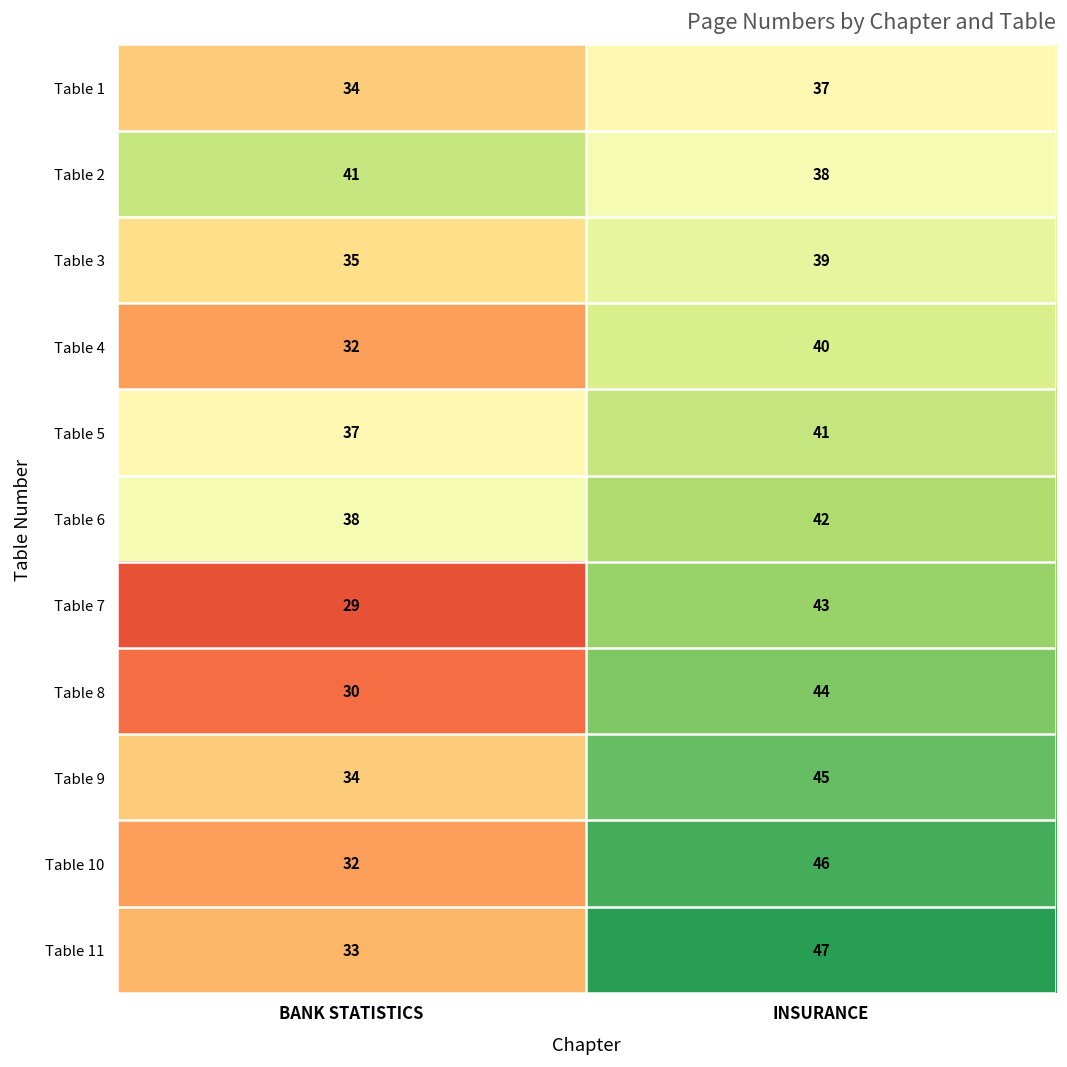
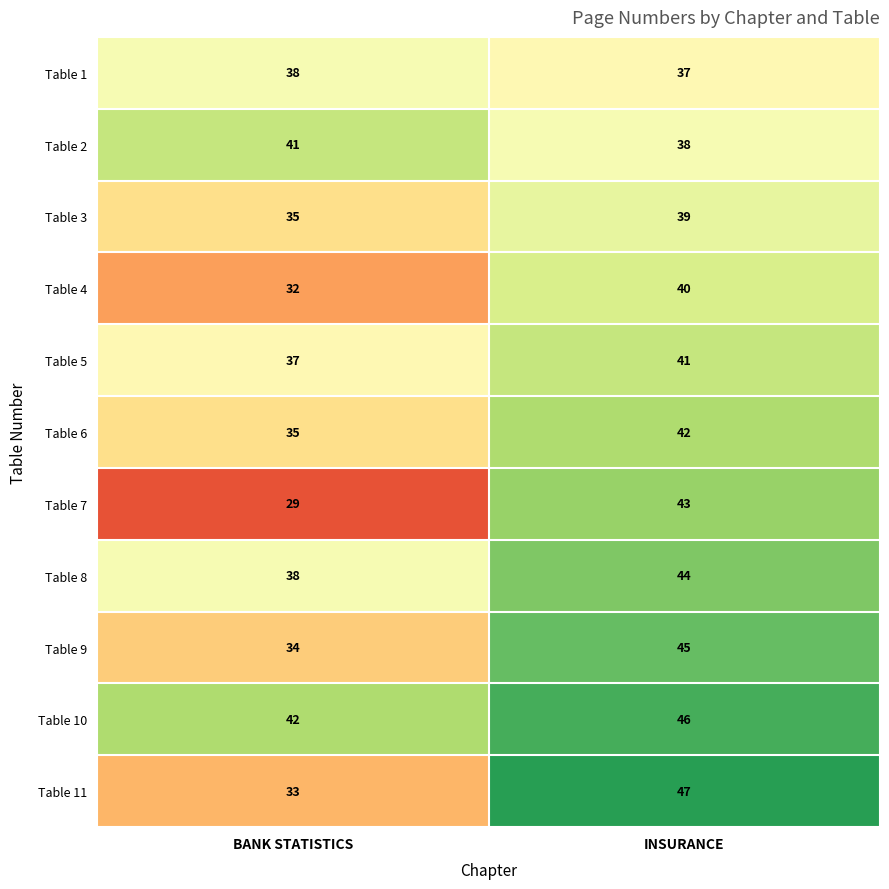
  {
    "Table 1": {
-     "BANK STATISTICS": 34,
+     "BANK STATISTICS": 38,
      "INSURANCE": 37
    },
    "Table 2": {
      "BANK STATISTICS": 41,
      "INSURANCE": 38
    },
    "Table 3": {
      "BANK STATISTICS": 35,
      "INSURANCE": 39
    },
    "Table 4": {
      "BANK STATISTICS": 32,
      "INSURANCE": 40
    },
    "Table 5": {
      "BANK STATISTICS": 37,
      "INSURANCE": 41
    },
    "Table 6": {
-     "BANK STATISTICS": 38,
+     "BANK STATISTICS": 35,
      "INSURANCE": 42
    },
    "Table 7": {
      "BANK STATISTICS": 29,
      "INSURANCE": 43
    },
    "Table 8": {
-     "BANK STATISTICS": 30,
+     "BANK STATISTICS": 38,
      "INSURANCE": 44
    },
    "Table 9": {
      "BANK STATISTICS": 34,
      "INSURANCE": 45
    },
    "Table 10": {
-     "BANK STATISTICS": 32,
+     "BANK STATISTICS": 42,
      "INSURANCE": 46
    },
    "Table 11": {
      "BANK STATISTICS": 33,
      "INSURANCE": 47
    }
  }
